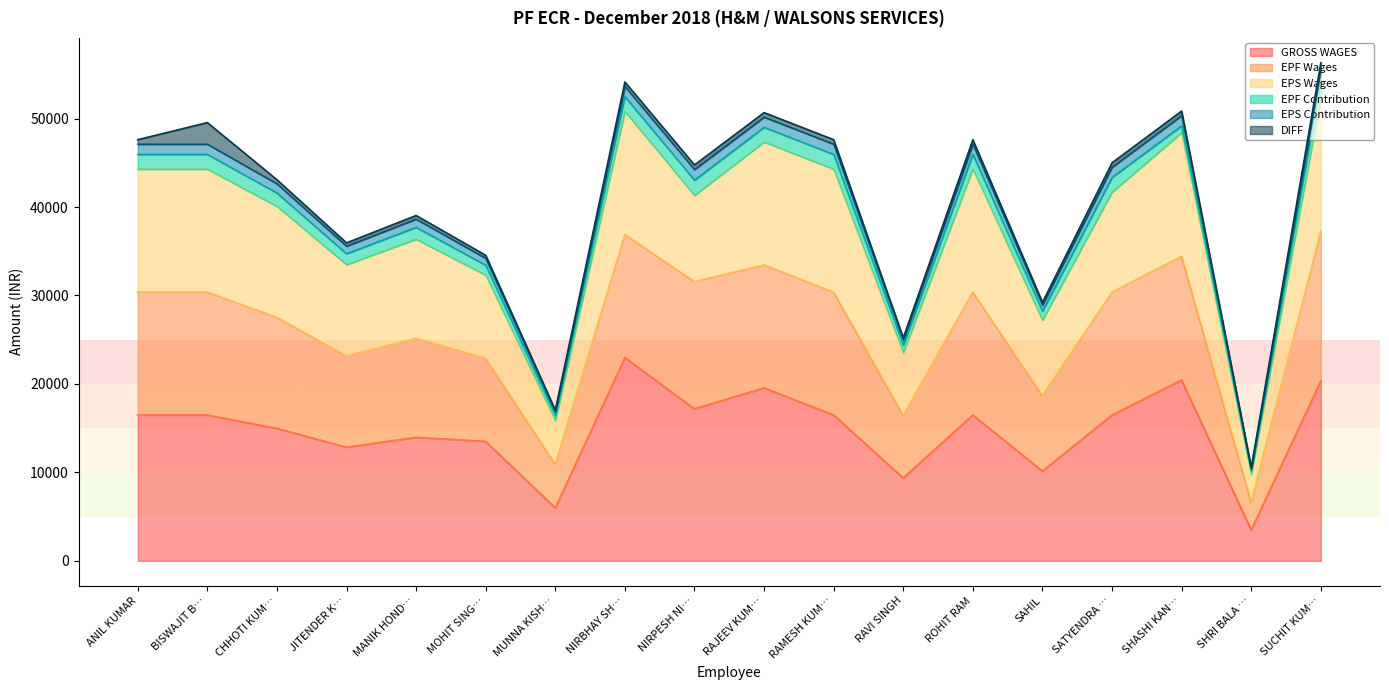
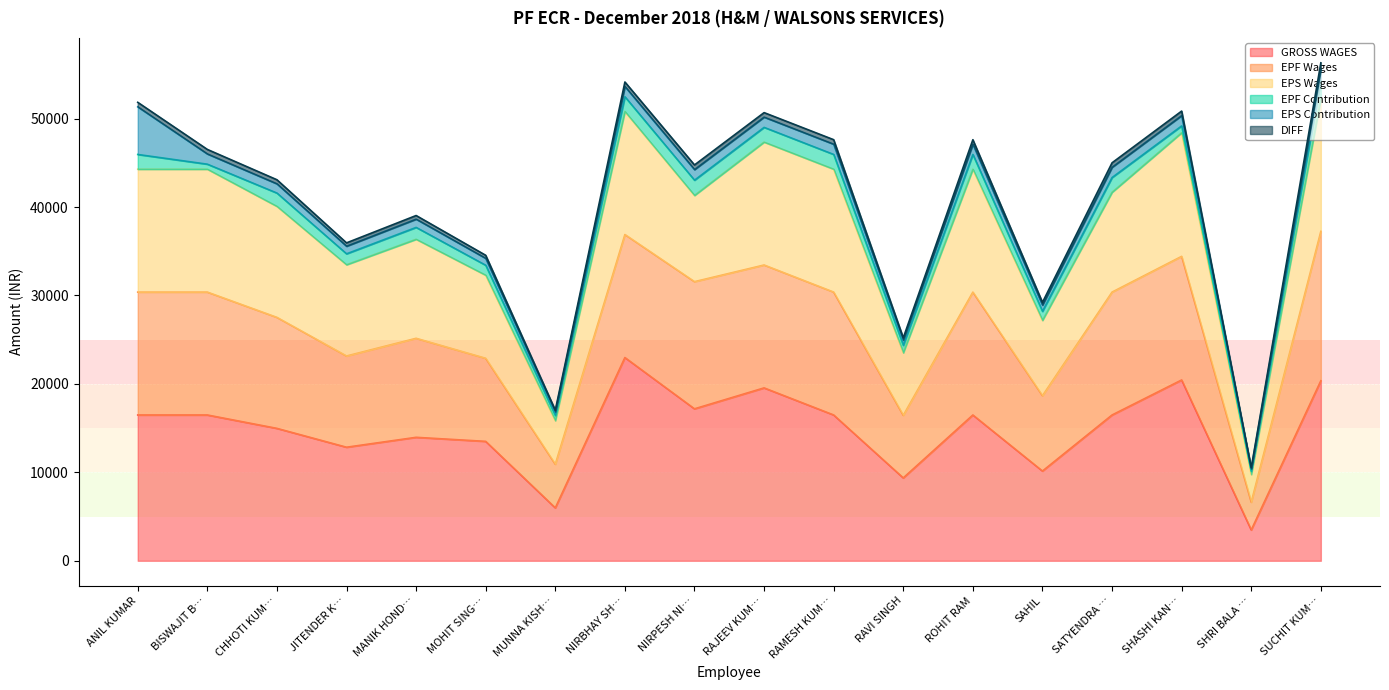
  {
    "EPS Wages": {
      "ANIL KUMAR": 14000,
      "BISWAJIT B…": 14000,
      "CHHOTI KUM…": 13000,
      "JITENDER K…": 10000,
      "MANIK HOND…": 11000,
      "MOHIT SING…": 9000,
      "MUNNA KISH…": 5000,
      "NIRBHAY SH…": 14000,
      "NIRPESH NI…": 10000,
      "RAJEEV KUM…": 14000,
      "RAMESH KUM…": 14000,
      "RAVI SINGH": 7000,
      "ROHIT RAM": 14000,
      "SAHIL": 9000,
      "SATYENDRA …": 11000,
      "SHASHI KAN…": 14000,
      "SHRI BALA …": 3000
    },
    "EPF Contribution": {
      "ANIL KUMAR": 2000,
-     "BISWAJIT B…": 2000,
+     "BISWAJIT B…": 1000,
      "CHHOTI KUM…": 2000,
      "JITENDER K…": 1000,
      "MANIK HOND…": 1000,
      "MOHIT SING…": 1000,
      "MUNNA KISH…": 1000,
      "NIRBHAY SH…": 2000,
      "NIRPESH NI…": 2000,
      "RAJEEV KUM…": 2000,
      "RAMESH KUM…": 2000,
      "RAVI SINGH": 1000,
      "ROHIT RAM": 2000,
      "SAHIL": 1000,
      "SATYENDRA …": 2000,
      "SHASHI KAN…": 1000
    },
    "EPS Contribution": {
-     "ANIL KUMAR": 1000,
+     "ANIL KUMAR": 5000,
      "BISWAJIT B…": 1000,
      "CHHOTI KUM…": 1000,
      "JITENDER K…": 1000,
      "MANIK HOND…": 1000,
      "MOHIT SING…": 1000,
      "NIRBHAY SH…": 1000,
      "NIRPESH NI…": 1000,
      "RAJEEV KUM…": 1000,
      "RAMESH KUM…": 1000,
      "ROHIT RAM": 1000,
      "SAHIL": 1000,
      "SATYENDRA …": 1000,
      "SHASHI KAN…": 1000
    },
    "DIFF": {
      "ANIL KUMAR": 1000,
-     "BISWAJIT B…": 2000,
+     "BISWAJIT B…": 1000,
      "CHHOTI KUM…": 0,
      "JITENDER K…": 0,
      "MANIK HOND…": 0,
      "MOHIT SING…": 0,
      "NIRBHAY SH…": 1000,
      "NIRPESH NI…": 1000,
      "RAJEEV KUM…": 1000,
      "RAMESH KUM…": 1000,
      "ROHIT RAM": 1000,
      "SAHIL": 0,
      "SATYENDRA …": 1000,
      "SHASHI KAN…": 1000
    }
  }
